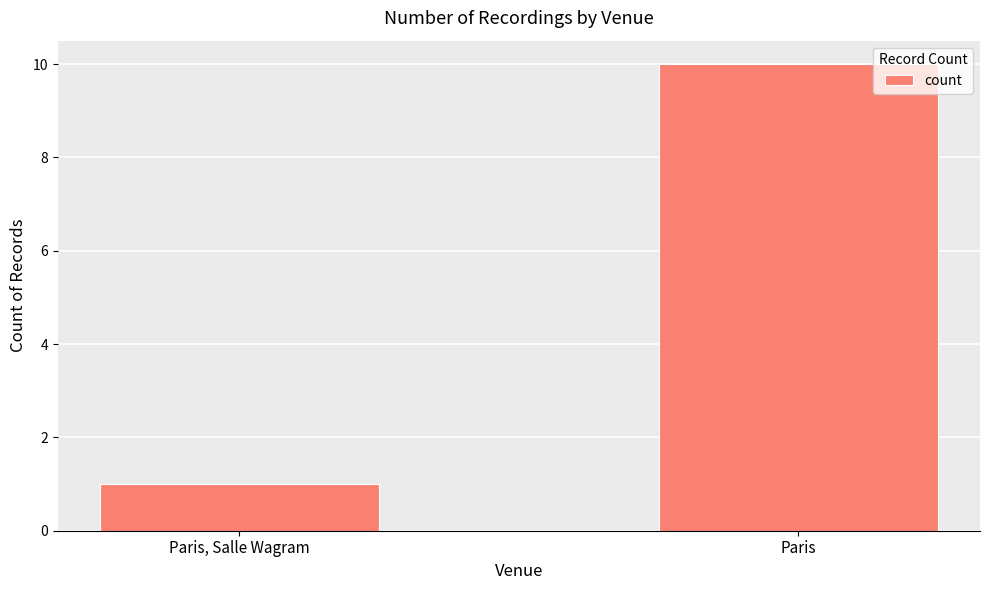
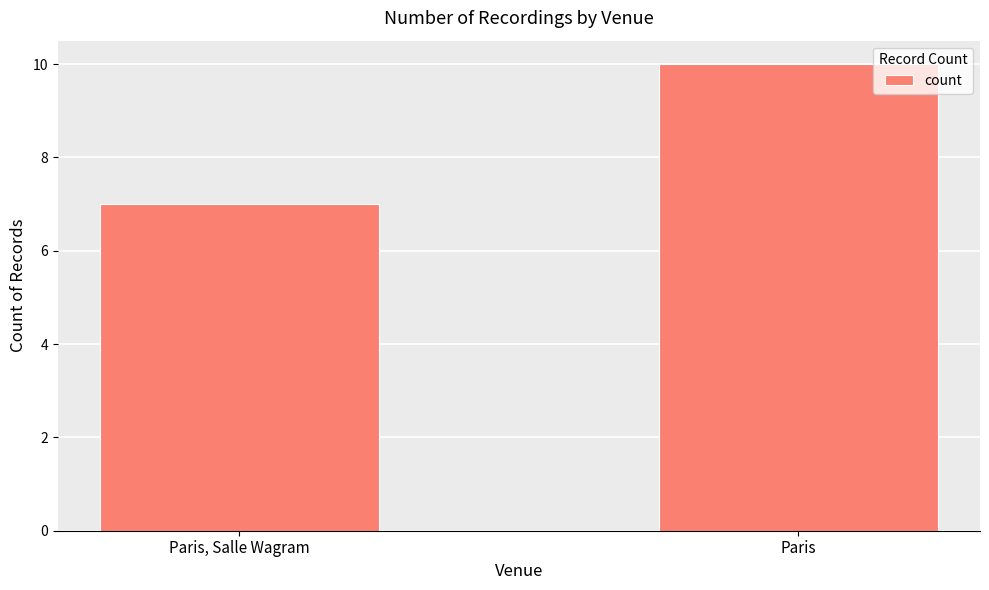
  {
-   "Paris, Salle Wagram": 1,
+   "Paris, Salle Wagram": 7,
    "Paris": 10
  }
